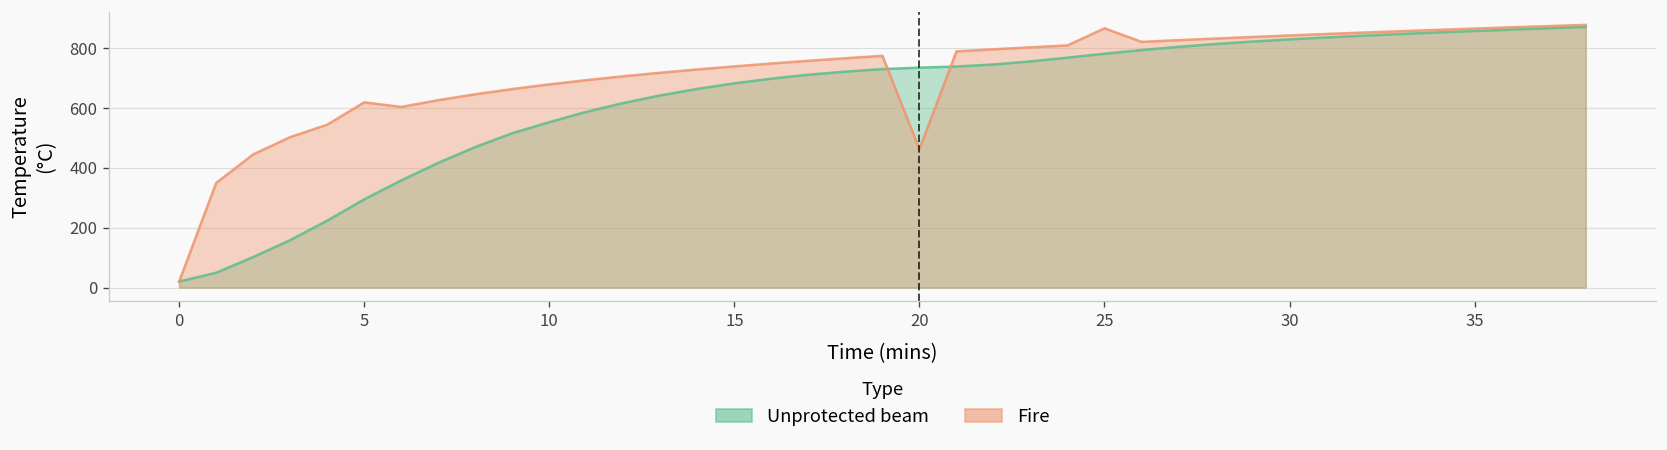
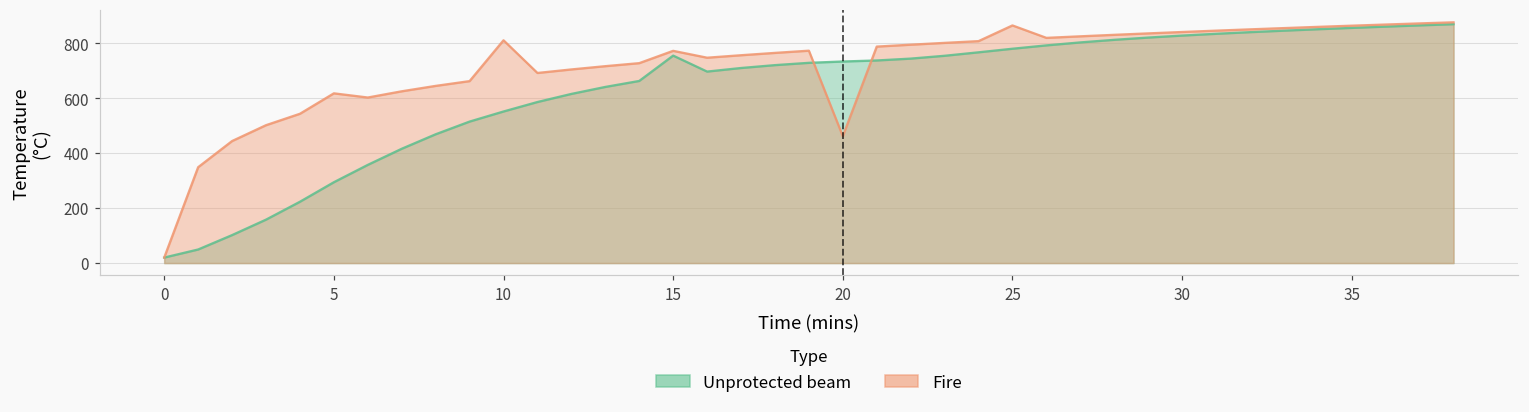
  {
    "Unprotected beam": {
      "5": 290,
      "10": 550,
-     "15": 680,
+     "15": 760,
      "20": 730,
      "25": 780,
      "30": 830
    },
    "Fire": {
      "5": 620,
-     "10": 680,
-     "15": 740,
+     "10": 810,
+     "15": 770,
      "20": 460,
      "25": 870,
      "30": 840
    }
  }
